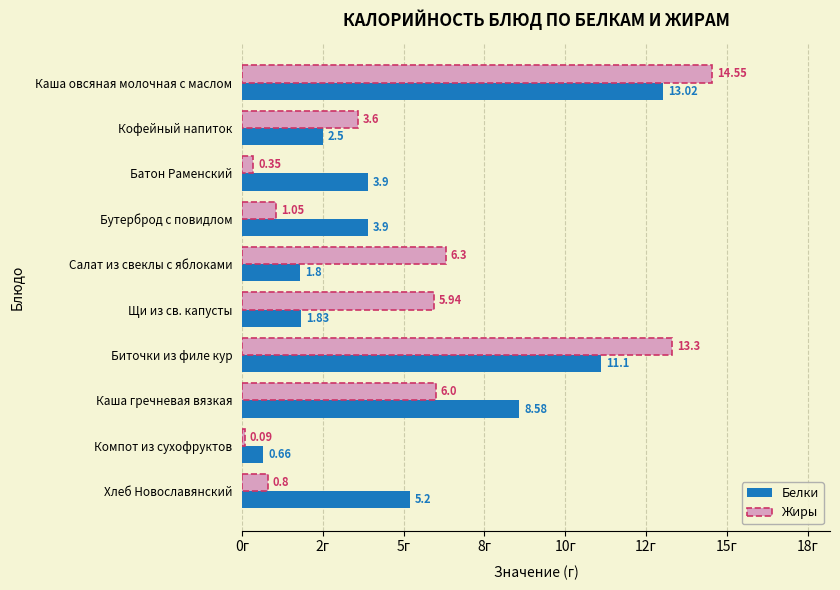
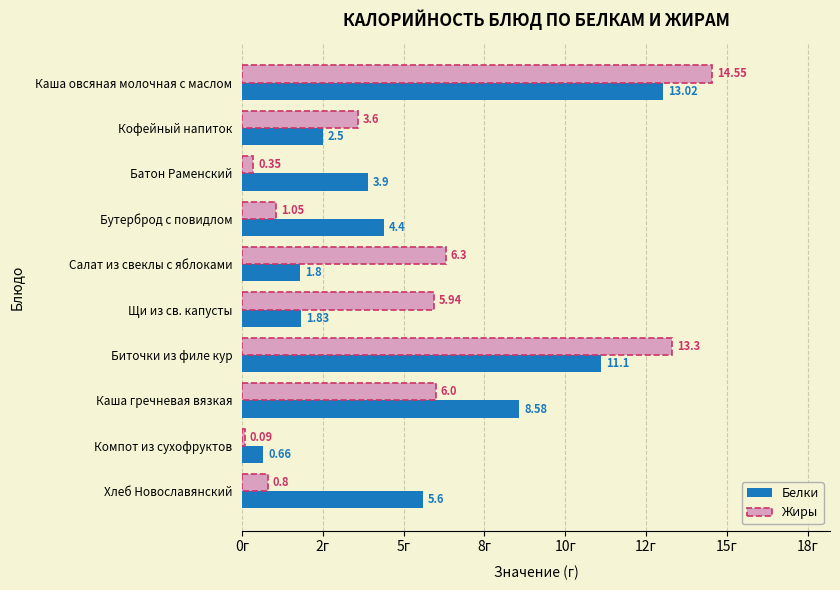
  {
    "Белки": {
      "Каша овсяная молочная с маслом": 13.02,
      "Кофейный напиток": 2.5,
      "Батон Раменский": 3.9,
-     "Бутерброд с повидлом": 3.9,
+     "Бутерброд с повидлом": 4.4,
      "Салат из свеклы с яблоками": 1.8,
      "Щи из св. капусты": 1.83,
      "Биточки из филе кур": 11.1,
      "Каша гречневая вязкая": 8.58,
      "Компот из сухофруктов": 0.66,
-     "Хлеб Новославянский": 5.2
+     "Хлеб Новославянский": 5.6
    },
    "Жиры": {
      "Каша овсяная молочная с маслом": 14.55,
      "Кофейный напиток": 3.6,
      "Батон Раменский": 0.35,
      "Бутерброд с повидлом": 1.05,
      "Салат из свеклы с яблоками": 6.3,
      "Щи из св. капусты": 5.94,
      "Биточки из филе кур": 13.3,
      "Каша гречневая вязкая": 6.0,
      "Компот из сухофруктов": 0.09,
      "Хлеб Новославянский": 0.8
    }
  }
